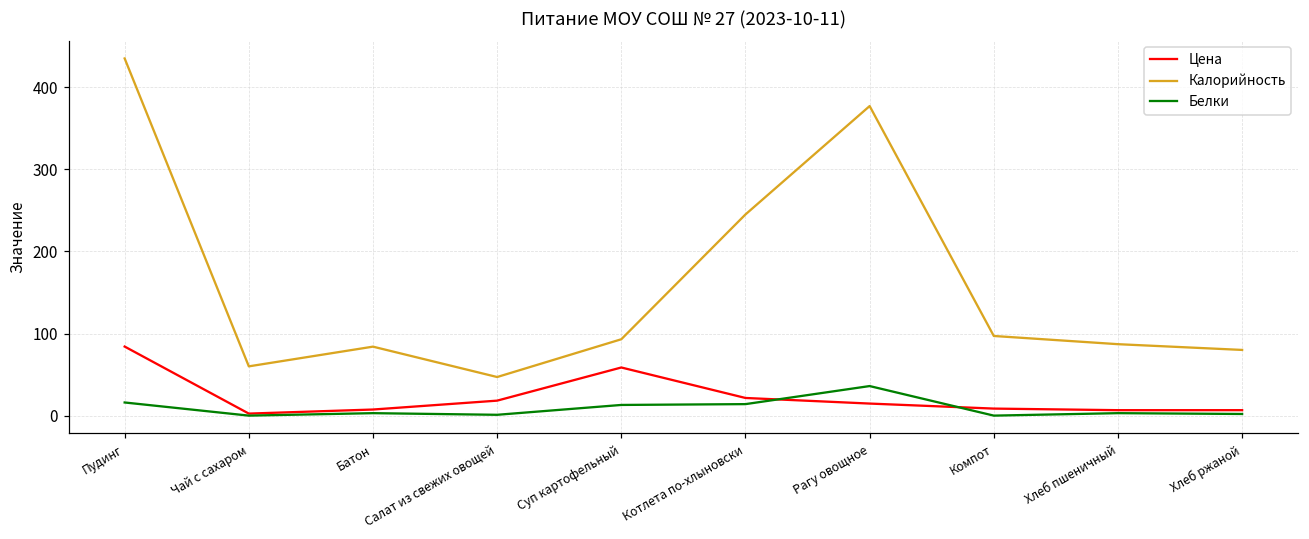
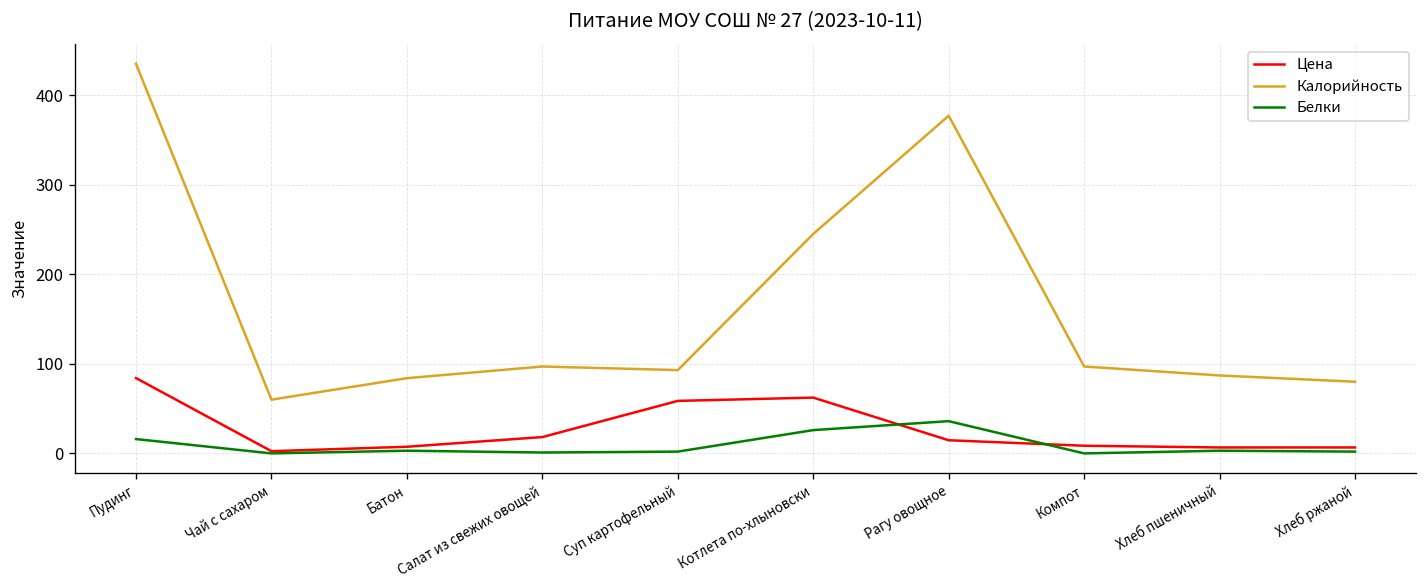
  {
    "Цена": {
      "Пудинг": 80,
      "Батон": 10,
      "Салат из свежих овощей": 20,
      "Суп картофельный": 60,
-     "Котлета по-хлыновски": 20,
+     "Котлета по-хлыновски": 60,
      "Рагу овощное": 10,
      "Компот": 10,
      "Хлеб пшеничный": 10,
      "Хлеб ржаной": 10
    },
    "Калорийность": {
      "Пудинг": 440,
      "Чай с сахаром": 60,
      "Батон": 80,
-     "Салат из свежих овощей": 50,
+     "Салат из свежих овощей": 100,
      "Суп картофельный": 90,
      "Котлета по-хлыновски": 250,
      "Рагу овощное": 380,
      "Компот": 100,
      "Хлеб пшеничный": 90,
      "Хлеб ржаной": 80
    },
    "Белки": {
      "Пудинг": 20,
      "Батон": 0,
      "Салат из свежих овощей": 0,
-     "Суп картофельный": 10,
-     "Котлета по-хлыновски": 10,
+     "Суп картофельный": 0,
+     "Котлета по-хлыновски": 30,
      "Рагу овощное": 40,
      "Компот": 0,
      "Хлеб пшеничный": 0,
      "Хлеб ржаной": 0
    }
  }
